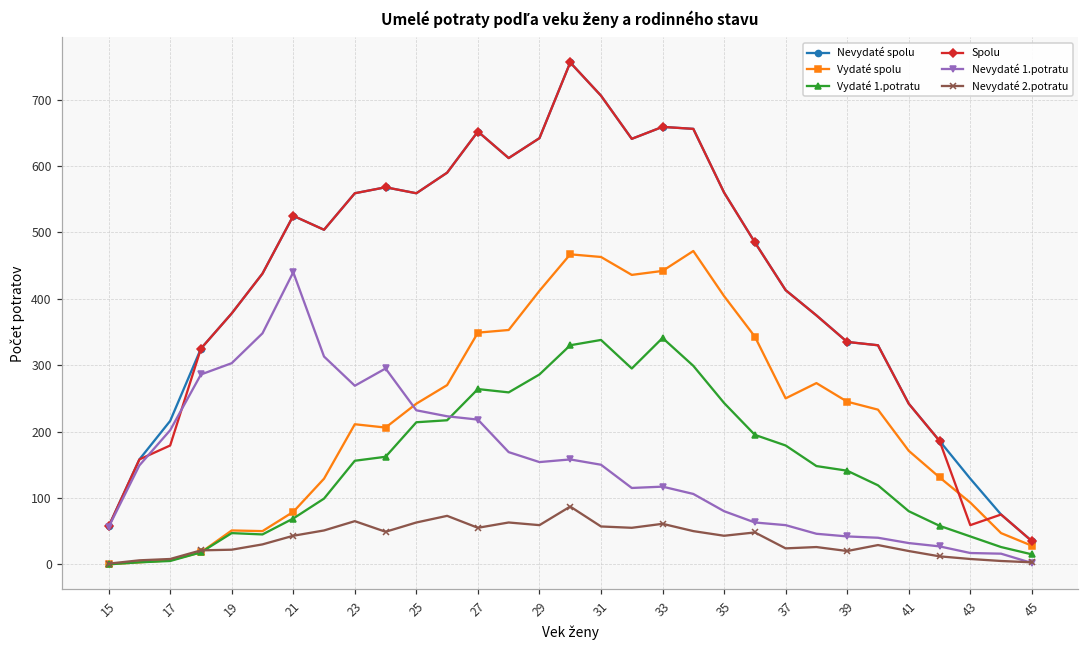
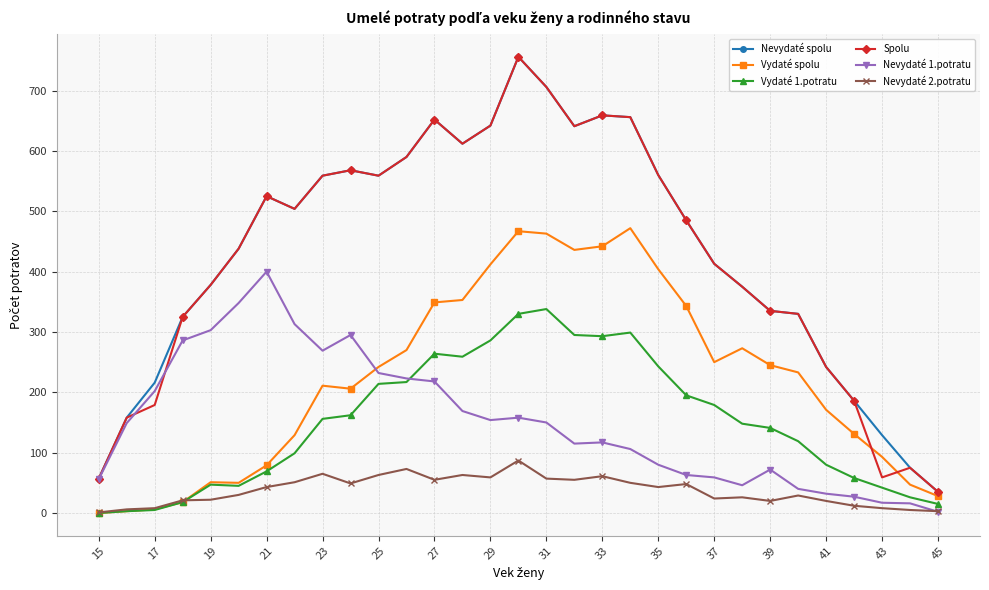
  {
    "Nevydaté spolu": {
      "17": 220,
      "43": 130
    },
    "Vydaté spolu": {
      "21": 80,
      "23": 210,
      "25": 240,
      "27": 350,
      "29": 410,
      "31": 460,
      "33": 440,
      "35": 400,
      "37": 250,
      "39": 250,
      "41": 170,
      "43": 90,
      "45": 30
    },
    "Vydaté 1.potratu": {
      "21": 70,
      "23": 160,
      "25": 210,
      "27": 260,
      "29": 290,
      "31": 340,
-     "33": 340,
+     "33": 290,
      "35": 240,
      "37": 180,
      "39": 140,
      "41": 80,
      "43": 40,
      "45": 20
    },
    "Spolu": {
      "17": 180,
      "43": 60
    },
    "Nevydaté 1.potratu": {
      "17": 200,
      "19": 300,
-     "21": 440,
+     "21": 400,
      "23": 270,
      "25": 230,
      "27": 220,
      "29": 150,
      "31": 150,
      "33": 120,
      "35": 80,
      "37": 60,
-     "39": 40,
+     "39": 70,
      "41": 30,
      "43": 20
    },
    "Nevydaté 2.potratu": {
      "19": 20,
      "21": 40,
      "23": 70,
      "25": 60,
      "27": 60,
      "29": 60,
      "31": 60,
      "33": 60,
      "35": 40,
      "37": 20,
      "39": 20,
      "41": 20,
      "43": 10
    }
  }
